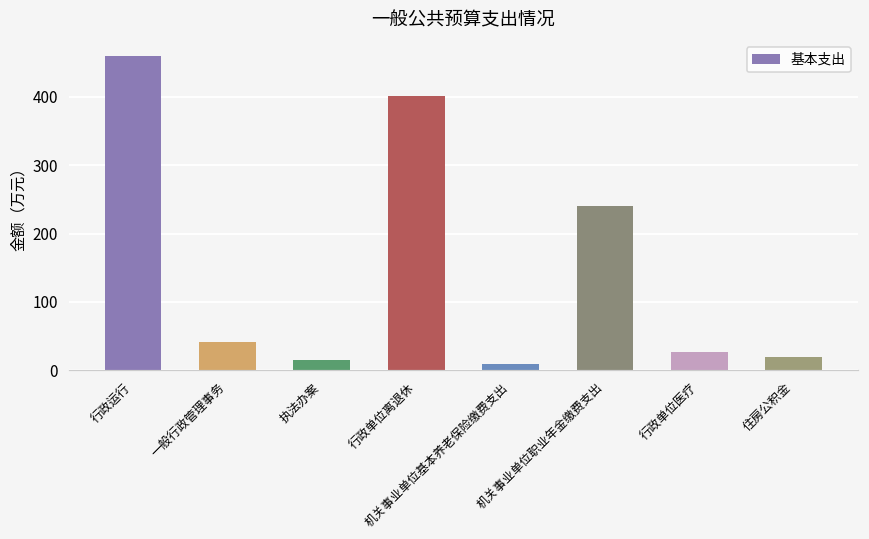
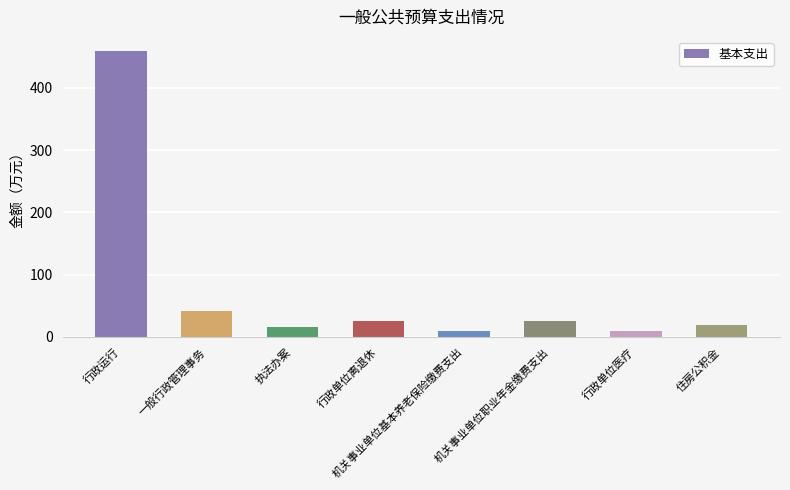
  {
    "行政运行": 460,
    "一般行政管理事务": 40,
    "执法办案": 20,
-   "行政单位离退休": 400,
+   "行政单位离退休": 20,
    "机关事业单位基本养老保险缴费支出": 10,
-   "机关事业单位职业年金缴费支出": 240,
-   "行政单位医疗": 30,
+   "机关事业单位职业年金缴费支出": 30,
+   "行政单位医疗": 10,
    "住房公积金": 20
  }
